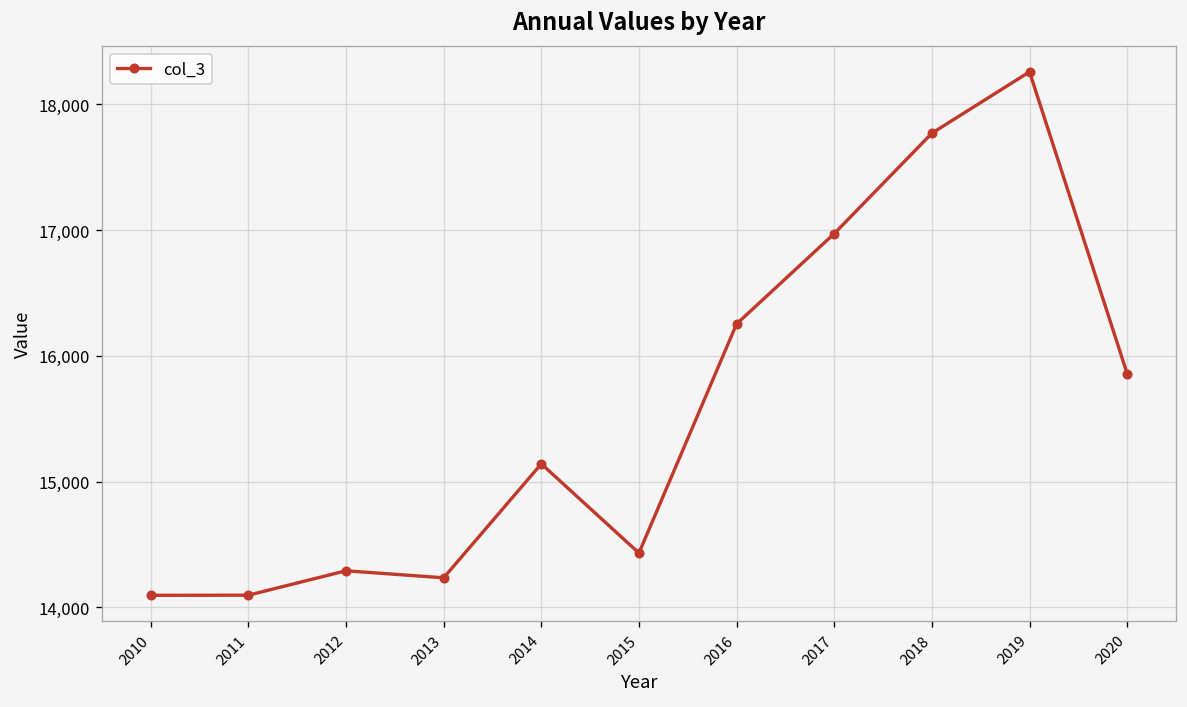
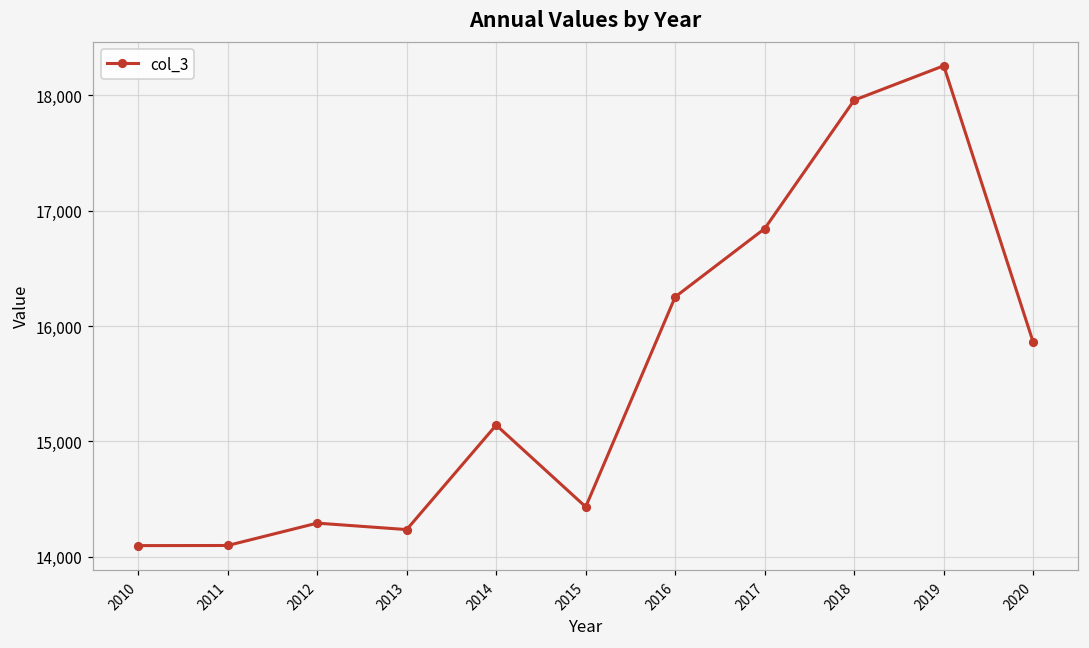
  {
    "2010": "14,100",
    "2011": "14,100",
    "2012": "14,290",
    "2013": "14,240",
    "2014": "15,140",
    "2015": "14,430",
    "2016": "16,250",
-   "2017": "16,970",
-   "2018": "17,770",
+   "2017": "16,850",
+   "2018": "17,960",
    "2019": "18,260",
    "2020": "15,860"
  }
